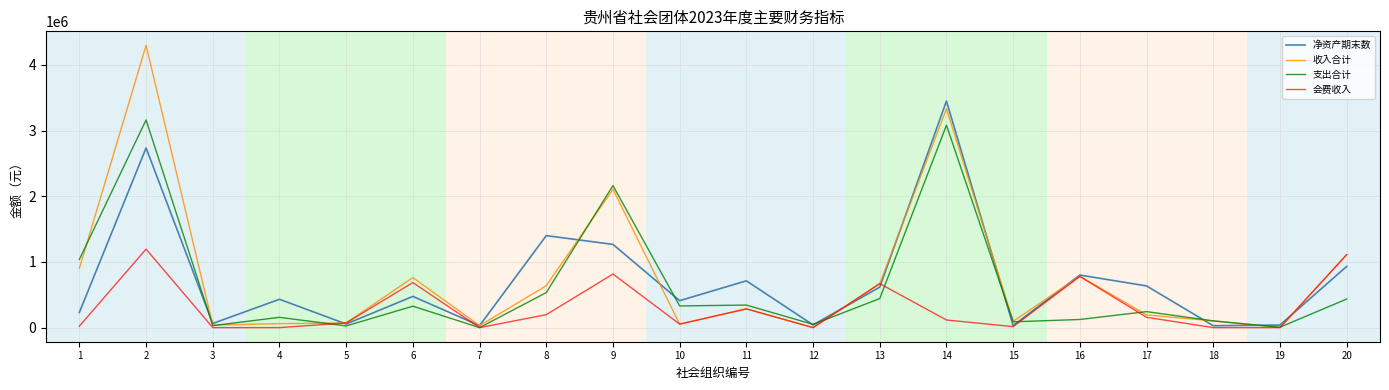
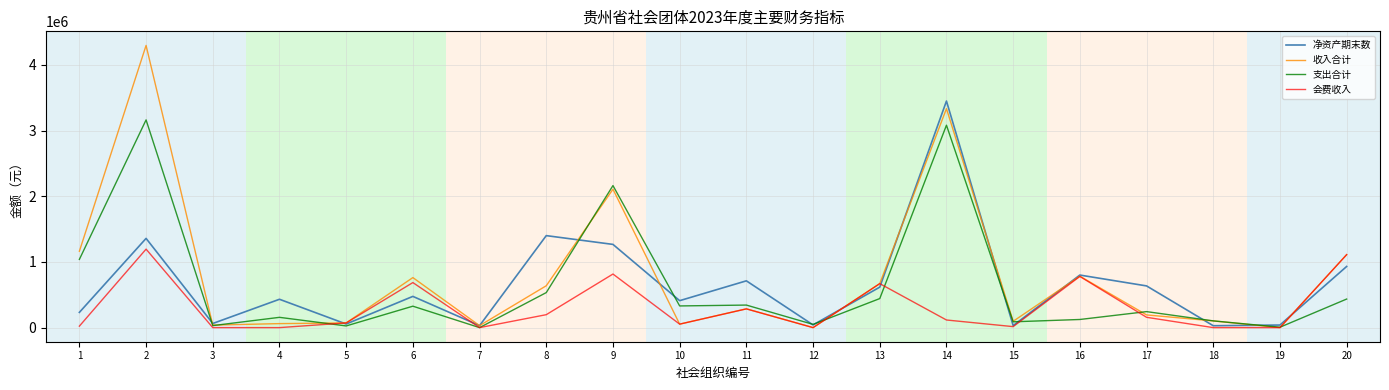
  {
    "净资产期末数": {
      "1": 200000,
-     "2": 2700000,
+     "2": 1400000,
      "4": 400000,
      "6": 500000,
      "8": 1400000,
      "9": 1300000,
      "10": 400000,
      "11": 700000,
      "13": 600000,
      "14": 3500000,
      "17": 600000,
      "20": 900000
    },
    "收入合计": {
-     "1": 900000,
+     "1": 1200000,
      "2": 4300000,
      "4": 100000,
      "6": 800000,
      "8": 600000,
      "9": 2100000,
      "14": 3300000
    },
    "支出合计": {
      "1": 1000000,
      "2": 3200000,
      "4": 200000,
      "6": 300000,
      "8": 500000,
      "9": 2200000,
      "10": 300000,
      "11": 300000,
      "13": 400000,
      "14": 3100000,
      "16": 100000,
      "17": 200000,
      "20": 400000
    },
    "会费收入": {
      "1": 0,
      "2": 1200000,
      "4": 0,
      "6": 700000,
      "8": 200000,
      "9": 800000,
      "14": 100000
    }
  }
